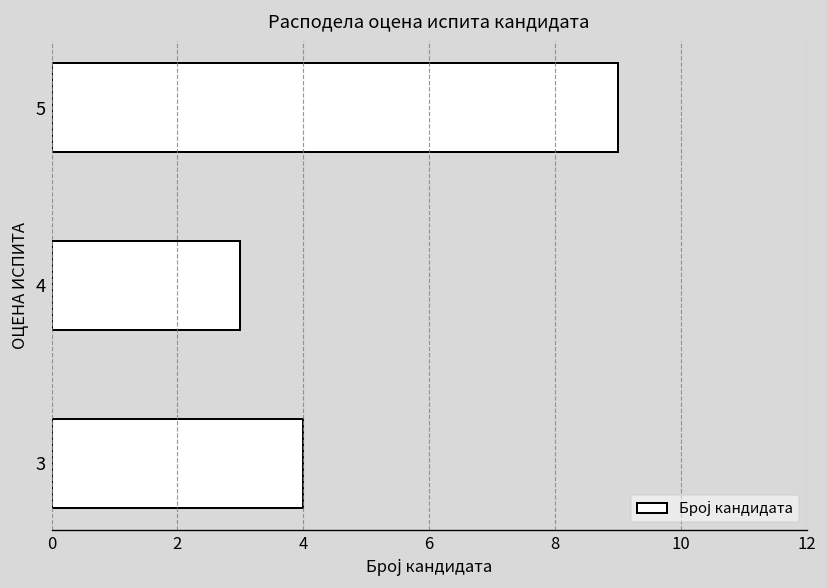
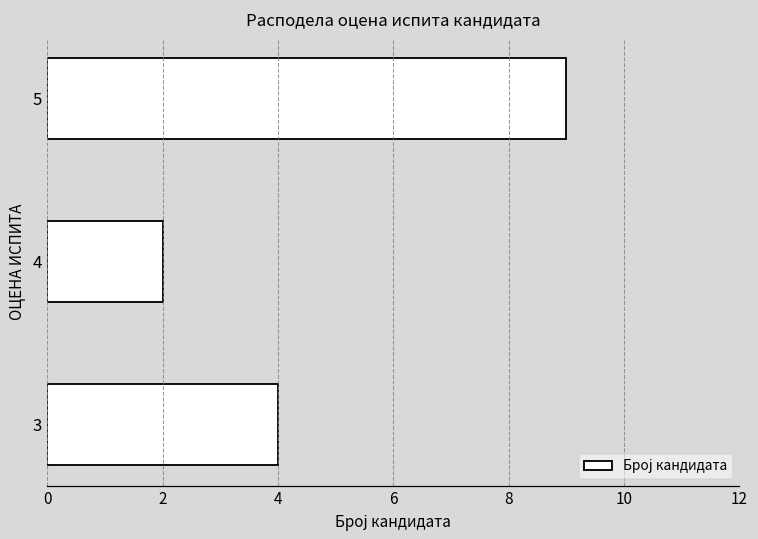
  {
    "5": 9,
-   "4": 3,
+   "4": 2,
    "3": 4
  }
